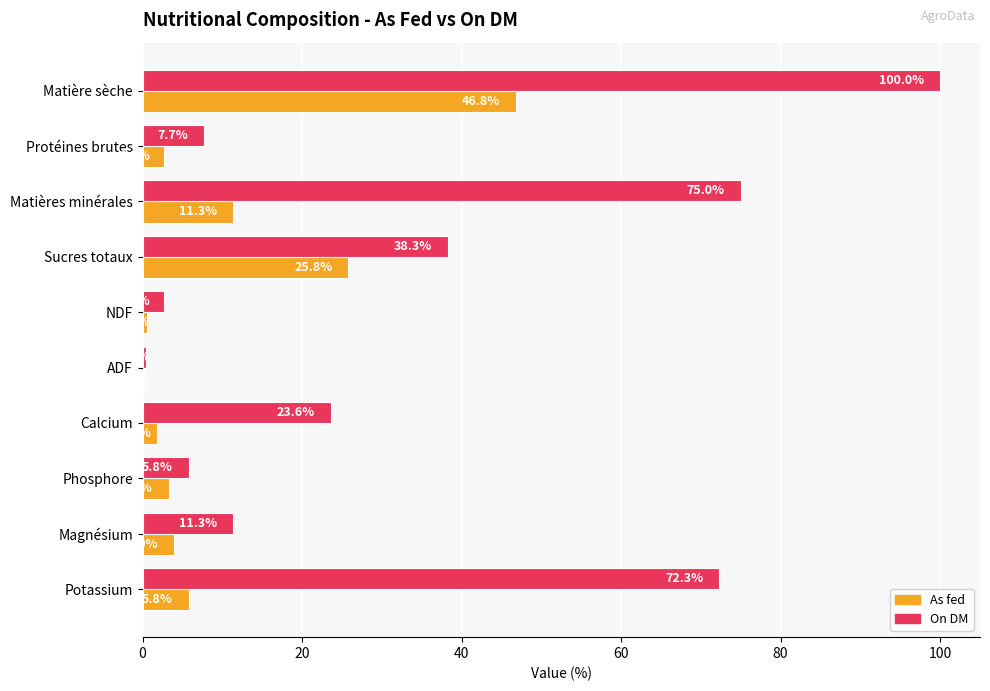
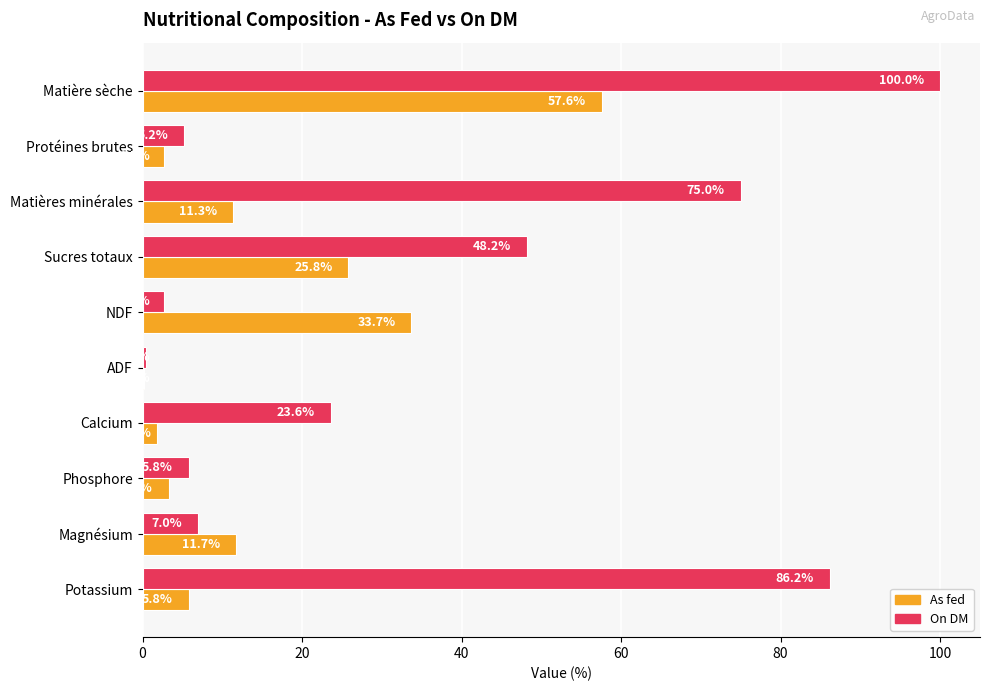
  {
    "As fed": {
-     "Matière sèche": "46.8%",
+     "Matière sèche": "57.6%",
      "Matières minérales": "11.3%",
      "Sucres totaux": "25.8%",
-     "NDF": "1",
-     "Magnésium": "4",
+     "NDF": "34",
+     "Magnésium": "12",
      "Potassium": "5.8%"
    },
    "On DM": {
      "Matière sèche": "100.0%",
-     "Protéines brutes": "7.7%",
+     "Protéines brutes": "5.2%",
      "Matières minérales": "75.0%",
-     "Sucres totaux": "38.3%",
+     "Sucres totaux": "48.2%",
      "Calcium": "23.6%",
      "Phosphore": "5.8%",
-     "Magnésium": "11.3%",
-     "Potassium": "72.3%"
+     "Magnésium": "7.0%",
+     "Potassium": "86.2%"
    }
  }
